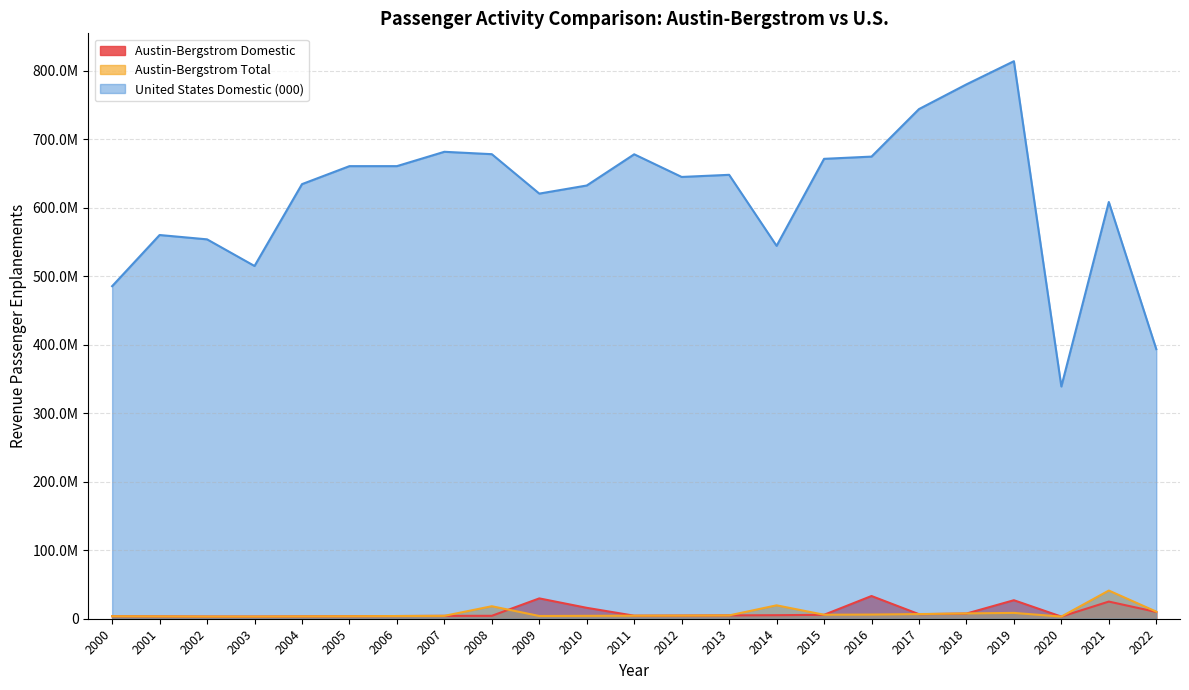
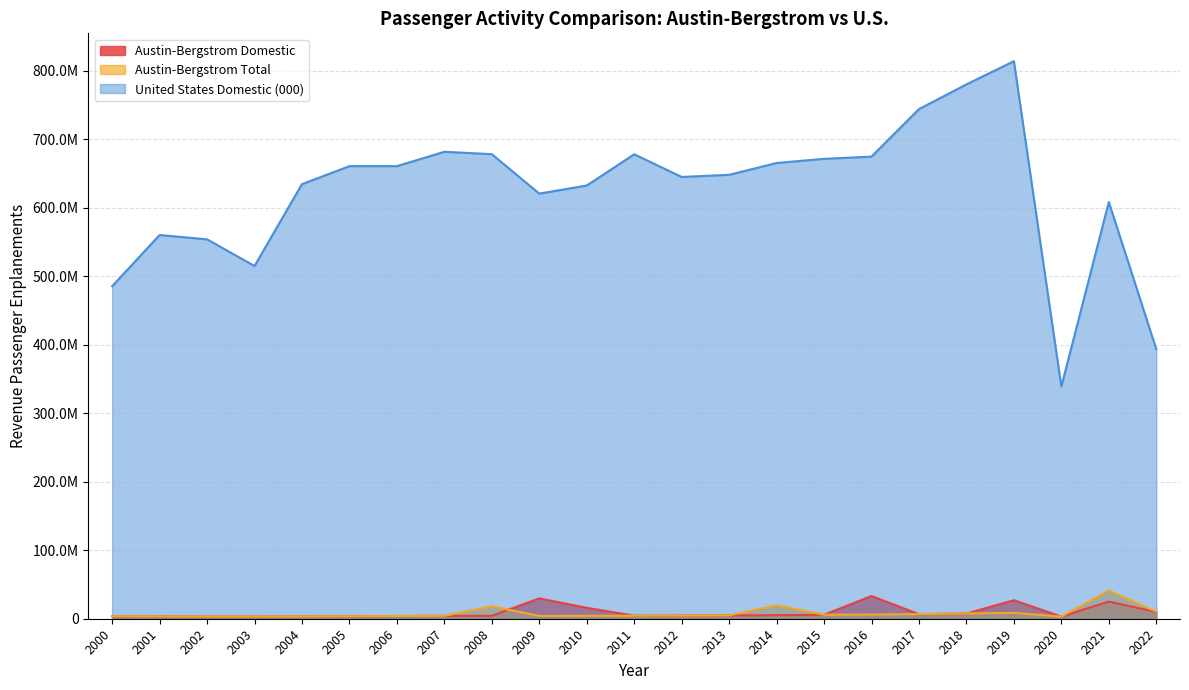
  {
    "Austin-Bergstrom Domestic": {
      "2008": 0,
      "2009": 30000000,
      "2010": 20000000,
      "2014": 10000000,
      "2016": 30000000,
      "2019": 30000000,
      "2021": 30000000
    },
    "Austin-Bergstrom Total": {
      "2008": 20000000,
      "2009": 0,
      "2010": 0,
      "2014": 20000000,
      "2016": 10000000,
      "2019": 10000000,
      "2021": 40000000
    },
    "United States Domestic (000)": {
      "2000": 490000000,
      "2001": 560000000,
      "2002": 550000000,
      "2003": 520000000,
      "2004": 630000000,
      "2005": 660000000,
      "2006": 660000000,
      "2007": 680000000,
      "2008": 680000000,
      "2009": 620000000,
      "2010": 630000000,
      "2011": 680000000,
      "2012": 650000000,
      "2013": 650000000,
-     "2014": 540000000,
+     "2014": 670000000,
      "2015": 670000000,
      "2016": 670000000,
      "2017": 740000000,
      "2018": 780000000,
      "2019": 810000000,
      "2020": 340000000,
      "2021": 610000000,
      "2022": 390000000
    }
  }
